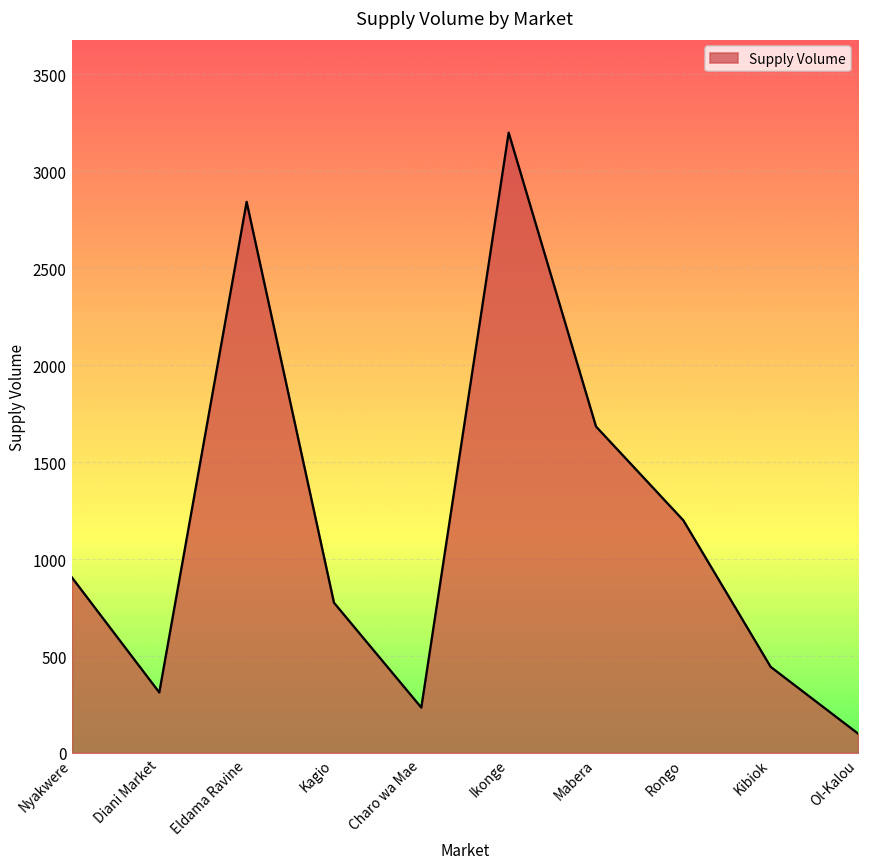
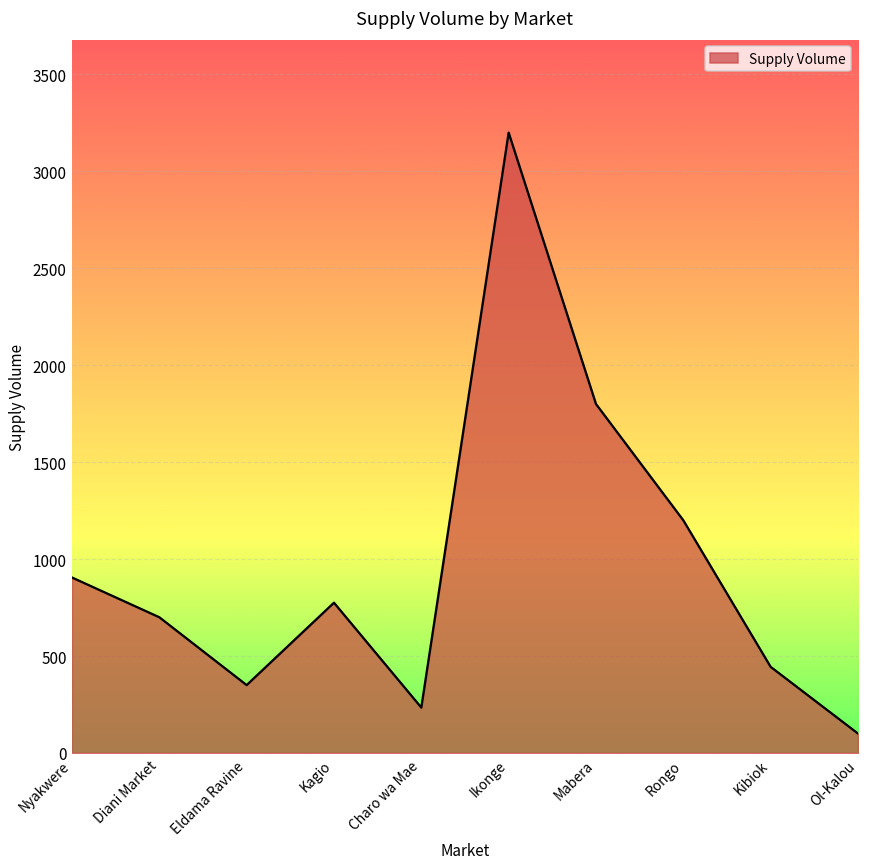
  {
    "Nyakwere": 910,
-   "Diani Market": 310,
-   "Eldama Ravine": 2840,
+   "Diani Market": 700,
+   "Eldama Ravine": 350,
    "Kagio": 780,
    "Charo wa Mae": 230,
    "Ikonge": 3200,
-   "Mabera": 1680,
+   "Mabera": 1800,
    "Rongo": 1200,
    "Kibiok": 440,
    "Ol-Kalou": 100
  }
